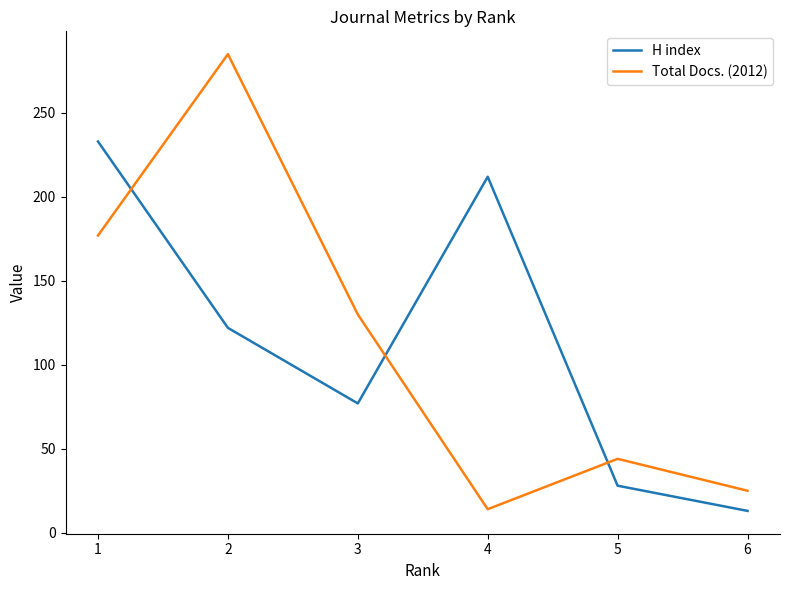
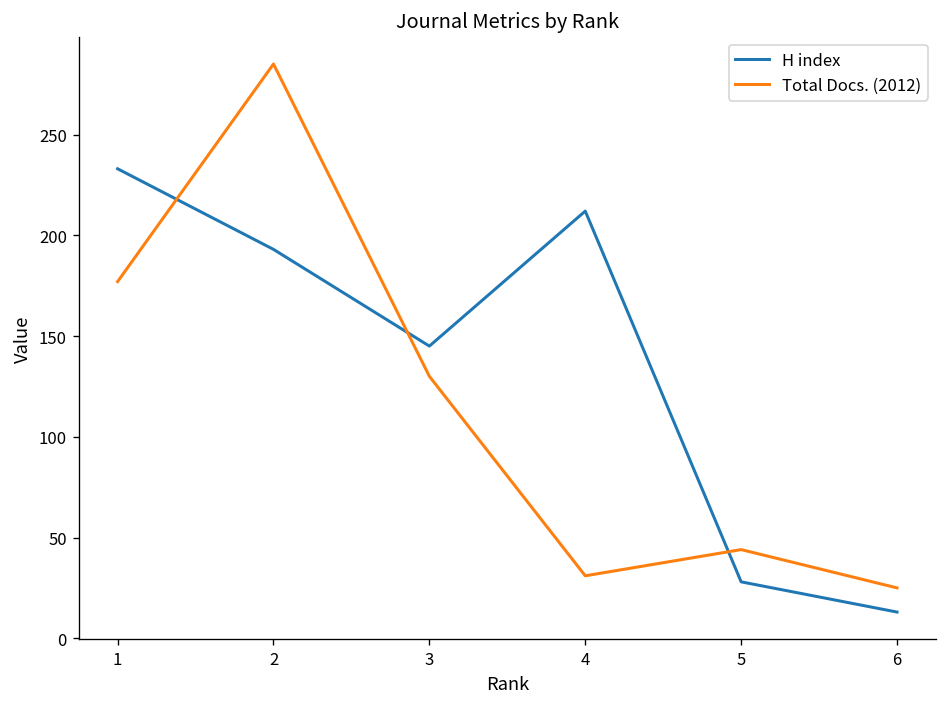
  {
    "H index": {
      "1": 233,
-     "2": 122,
-     "3": 77,
+     "2": 193,
+     "3": 145,
      "4": 212,
      "5": 28,
      "6": 13
    },
    "Total Docs. (2012)": {
      "1": 177,
      "2": 285,
      "3": 130,
-     "4": 14,
+     "4": 31,
      "5": 44,
      "6": 25
    }
  }
